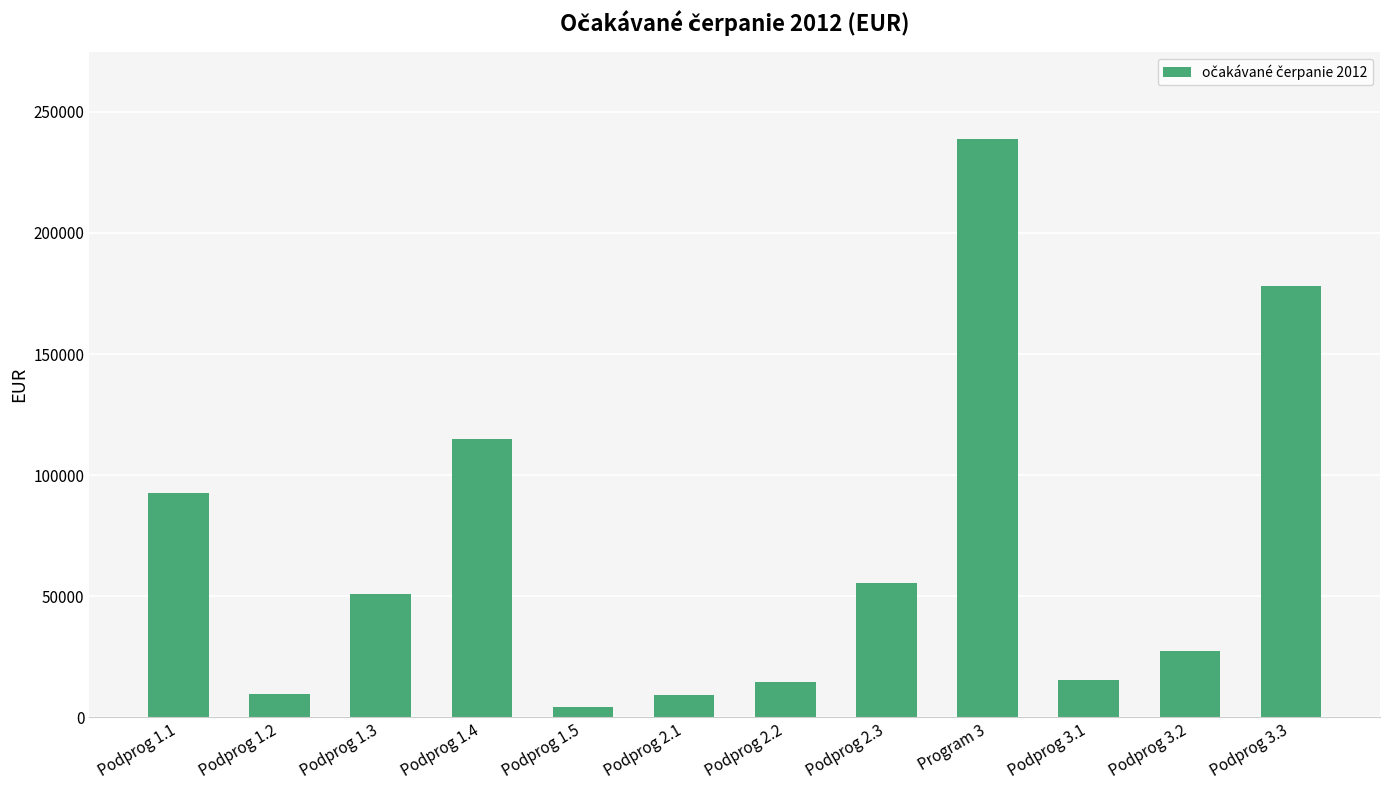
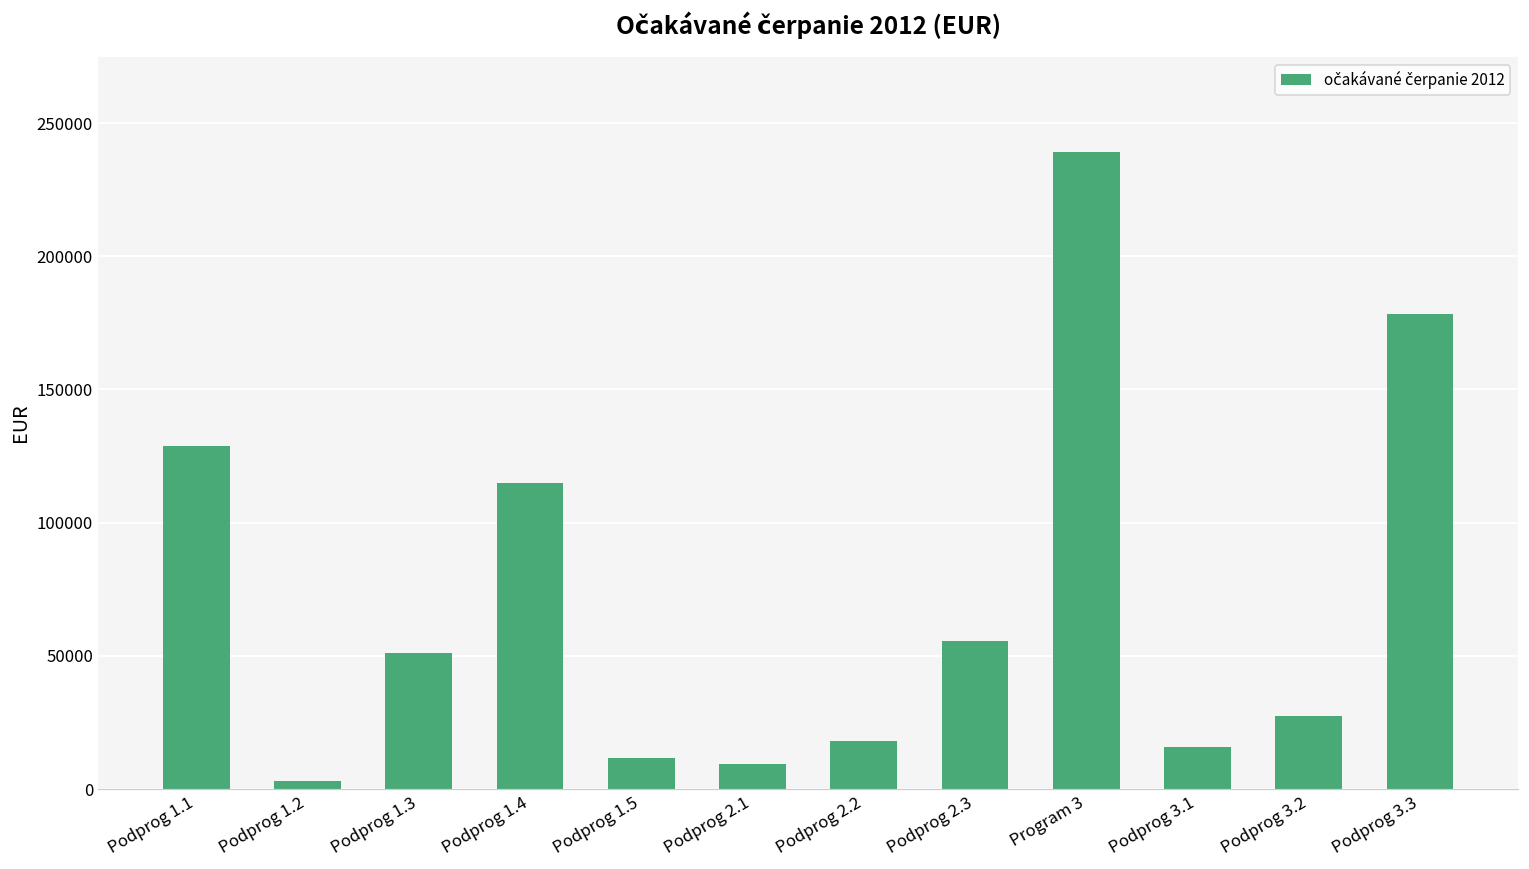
  {
-   "Podprog 1.1": 93000,
-   "Podprog 1.2": 10000,
+   "Podprog 1.1": 129000,
+   "Podprog 1.2": 3000,
    "Podprog 1.3": 51000,
    "Podprog 1.4": 115000,
-   "Podprog 1.5": 4000,
+   "Podprog 1.5": 12000,
    "Podprog 2.1": 9000,
-   "Podprog 2.2": 14000,
+   "Podprog 2.2": 18000,
    "Podprog 2.3": 55000,
    "Program 3": 239000,
    "Podprog 3.1": 16000,
    "Podprog 3.2": 28000,
    "Podprog 3.3": 178000
  }
